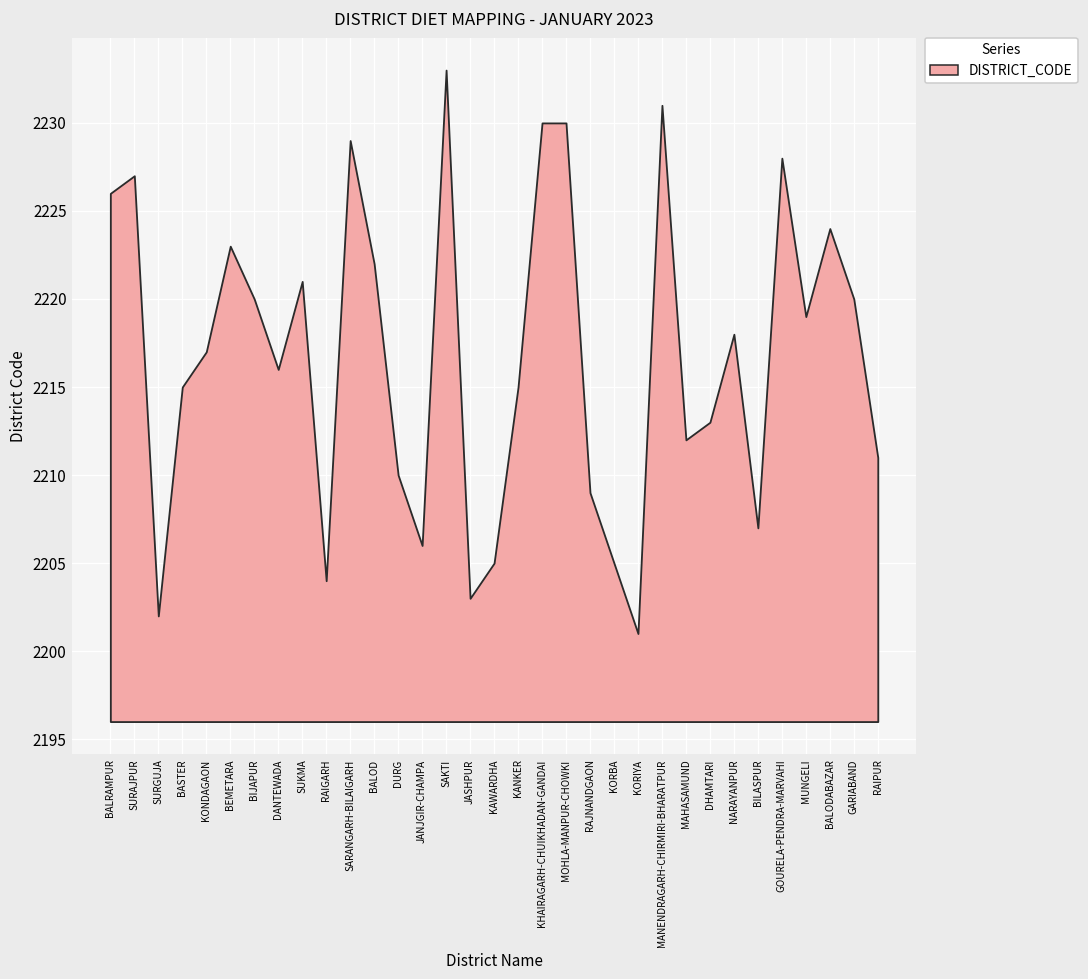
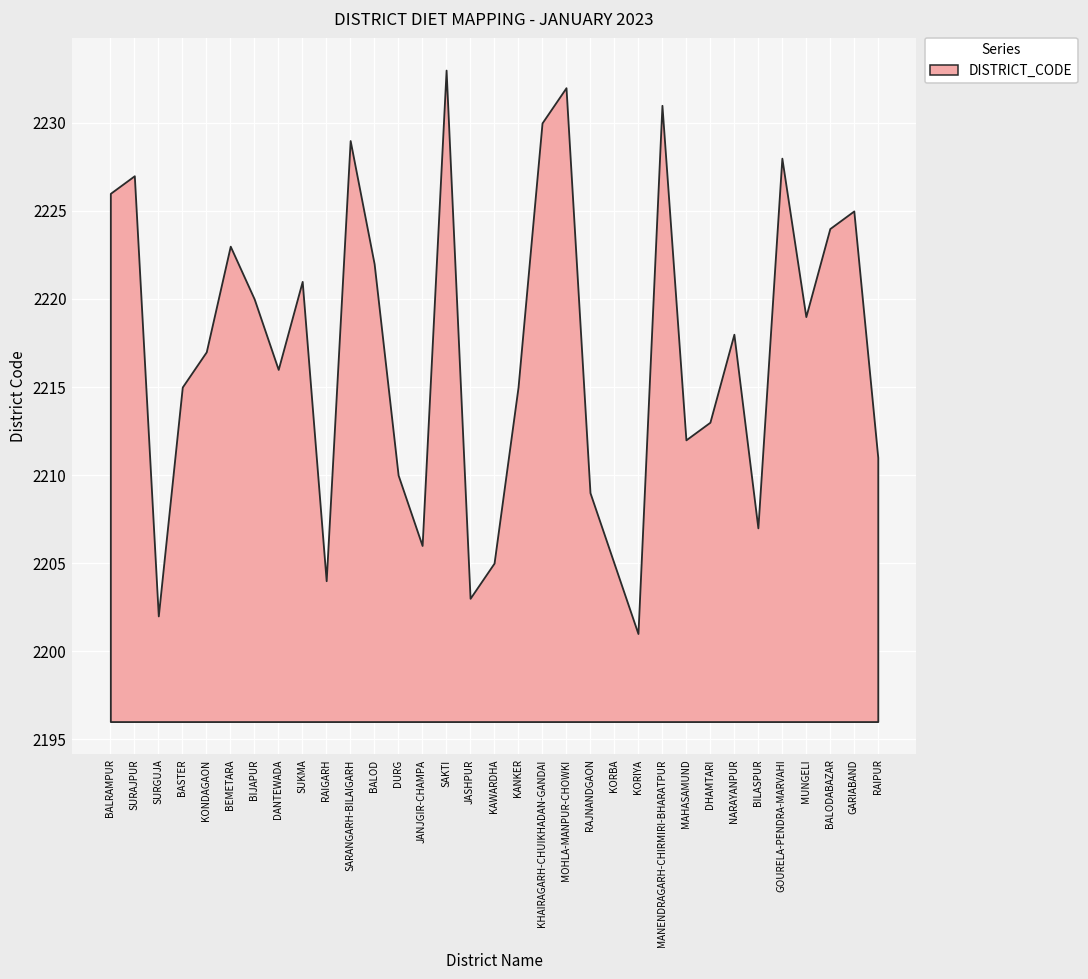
  {
    "BALRAMPUR": 2226,
    "SURAJPUR": 2227,
    "SURGUJA": 2202,
    "BASTER": 2215,
    "KONDAGAON": 2217,
    "BEMETARA": 2223,
    "BIJAPUR": 2220,
    "DANTEWADA": 2216,
    "SUKMA": 2221,
    "RAIGARH": 2204,
    "SARANGARH-BILAIGARH": 2229,
    "BALOD": 2222,
    "DURG": 2210,
    "JANJGIR-CHAMPA": 2206,
    "SAKTI": 2233,
    "JASHPUR": 2203,
    "KAWARDHA": 2205,
    "KANKER": 2215,
    "KHAIRAGARH-CHUIKHADAN-GANDAI": 2230,
-   "MOHLA-MANPUR-CHOWKI": 2230,
+   "MOHLA-MANPUR-CHOWKI": 2232,
    "RAJNANDGAON": 2209,
    "KORBA": 2205,
    "KORIYA": 2201,
    "MANENDRAGARH-CHIRMIRI-BHARATPUR": 2231,
    "MAHASAMUND": 2212,
    "DHAMTARI": 2213,
    "NARAYANPUR": 2218,
    "BILASPUR": 2207,
    "GOURELA-PENDRA-MARVAHI": 2228,
    "MUNGELI": 2219,
    "BALODABAZAR": 2224,
-   "GARIABAND": 2220,
+   "GARIABAND": 2225,
    "RAIPUR": 2211
  }
